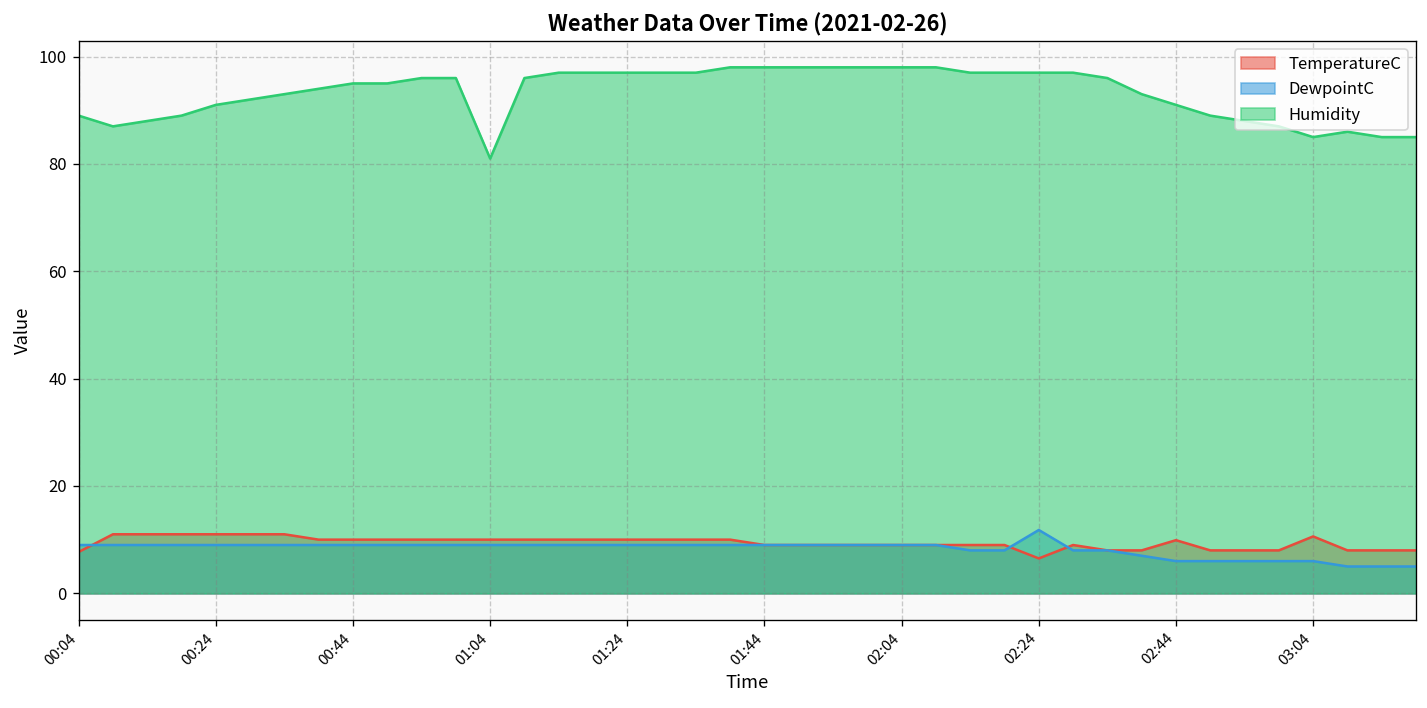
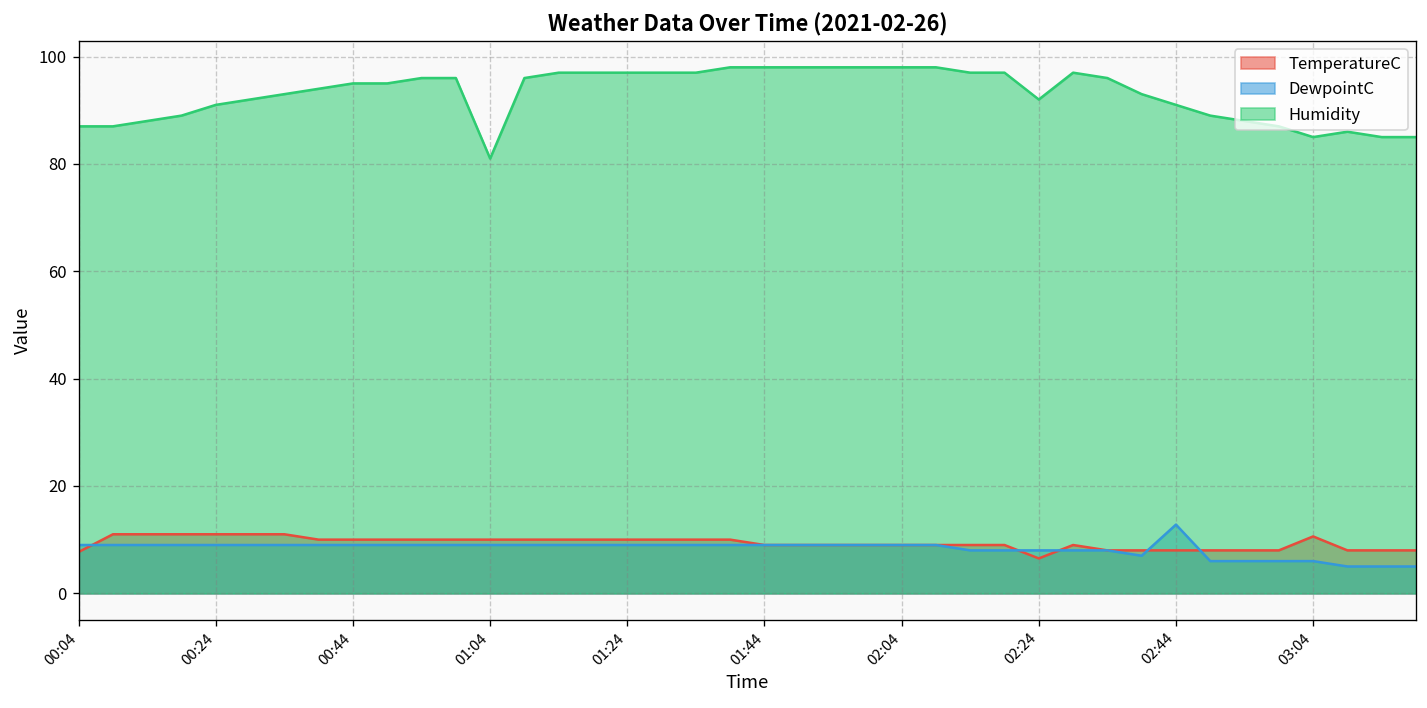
  {
    "TemperatureC": {
      "00:04": 8,
      "00:24": 11,
      "00:44": 10,
      "01:04": 10,
      "01:24": 10,
      "02:24": 7,
-     "02:44": 10,
+     "02:44": 8,
      "03:04": 11
    },
    "DewpointC": {
      "00:04": 9,
      "00:24": 9,
      "00:44": 9,
      "01:04": 9,
      "01:24": 9,
-     "02:24": 12,
-     "02:44": 6,
+     "02:24": 8,
+     "02:44": 13,
      "03:04": 6
    },
    "Humidity": {
-     "00:04": 89,
+     "00:04": 87,
      "00:24": 91,
      "00:44": 95,
      "01:04": 81,
      "01:24": 97,
      "01:44": 98,
      "02:04": 98,
-     "02:24": 97,
+     "02:24": 92,
      "02:44": 91,
      "03:04": 85
    }
  }
